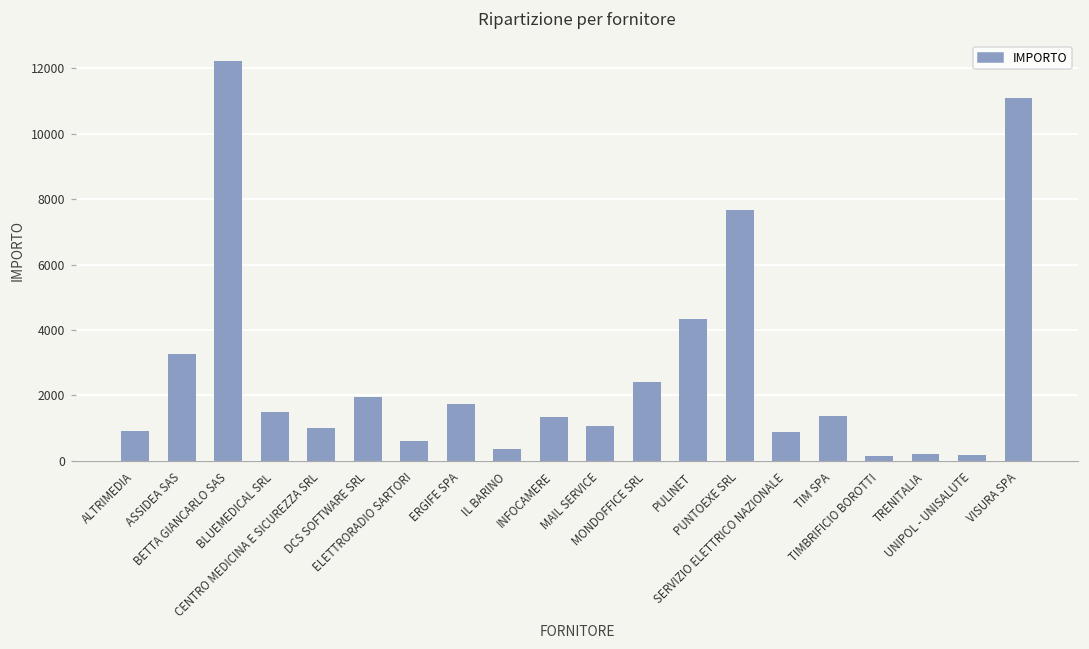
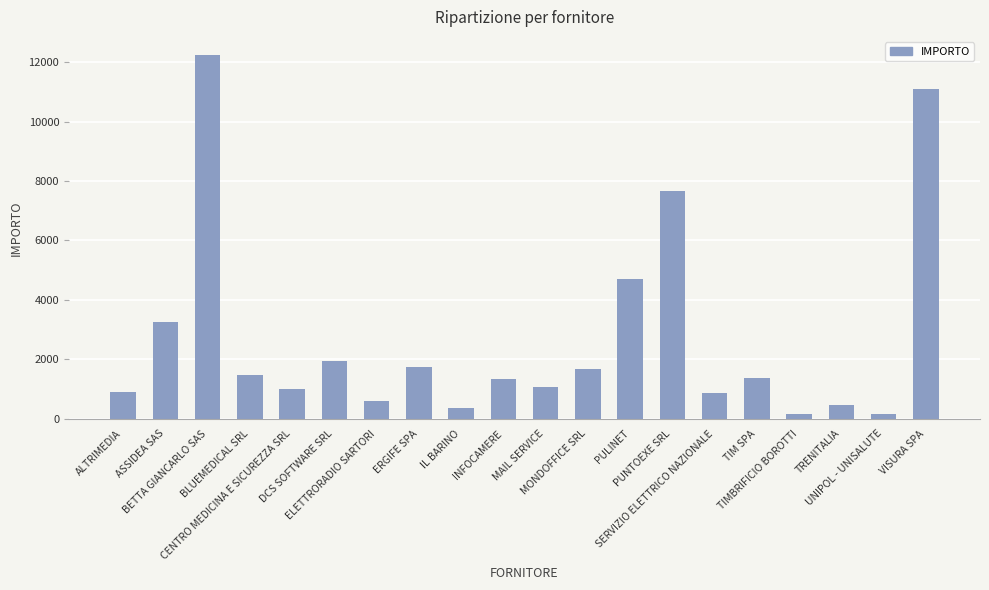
  {
    "ALTRIMEDIA": 900,
    "ASSIDEA SAS": 3300,
    "BETTA GIANCARLO SAS": 12200,
    "BLUEMEDICAL SRL": 1500,
    "CENTRO MEDICINA E SICUREZZA SRL": 1000,
    "DCS SOFTWARE SRL": 1900,
    "ELETTRORADIO SARTORI": 600,
    "ERGIFE SPA": 1700,
    "IL BARINO": 400,
    "INFOCAMERE": 1300,
    "MAIL SERVICE": 1100,
-   "MONDOFFICE SRL": 2400,
-   "PULINET": 4300,
+   "MONDOFFICE SRL": 1700,
+   "PULINET": 4700,
    "PUNTOEXE SRL": 7700,
    "SERVIZIO ELETTRICO NAZIONALE": 900,
    "TIM SPA": 1400,
    "TIMBRIFICIO BOROTTI": 200,
-   "TRENITALIA": 200,
+   "TRENITALIA": 500,
    "UNIPOL - UNISALUTE": 200,
    "VISURA SPA": 11100
  }
